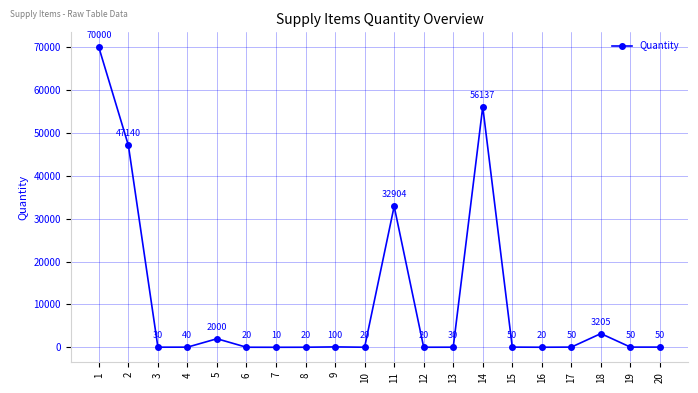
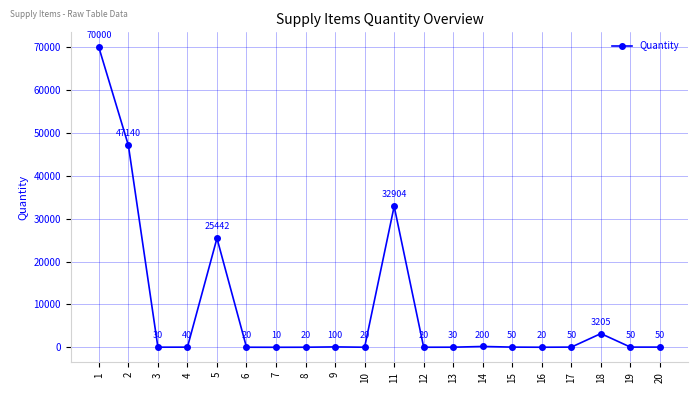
  {
    "1": 70000,
    "2": 47140,
    "3": 30,
    "4": 40,
-   "5": 2000,
+   "5": 25442,
    "6": 20,
    "7": 10,
    "8": 20,
    "9": 100,
    "10": 20,
    "11": 32904,
    "12": 20,
    "13": 30,
-   "14": 56137,
+   "14": 200,
    "15": 50,
    "16": 20,
    "17": 50,
    "18": 3205,
    "19": 50,
    "20": 50
  }
